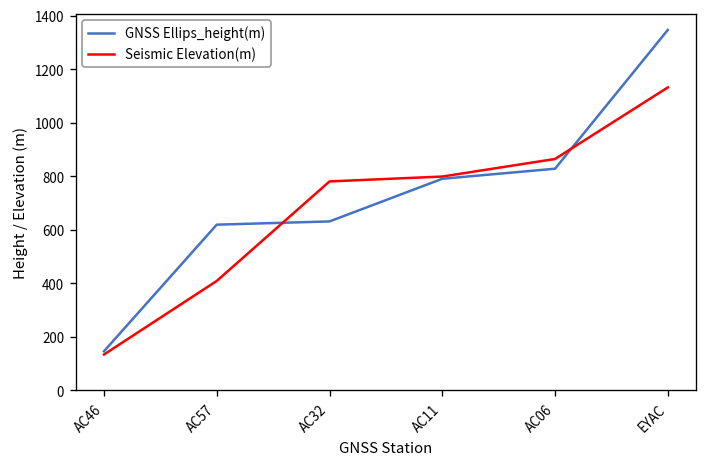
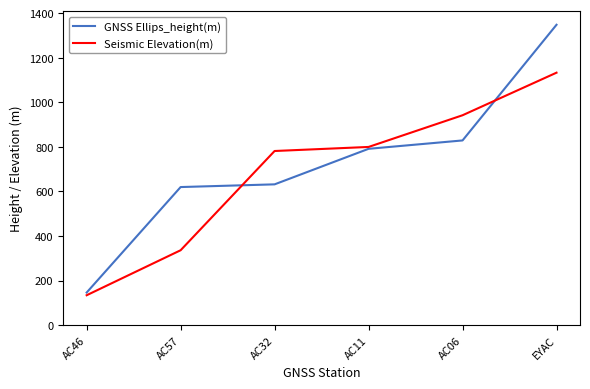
  {
    "GNSS Ellips_height(m)": {
      "AC46": 150,
      "AC57": 620,
      "AC32": 630,
      "AC06": 830,
      "EYAC": 1350
    },
    "Seismic Elevation(m)": {
      "AC46": 130,
-     "AC57": 410,
+     "AC57": 340,
      "AC32": 780,
-     "AC06": 860,
+     "AC06": 940,
      "EYAC": 1130
    }
  }
